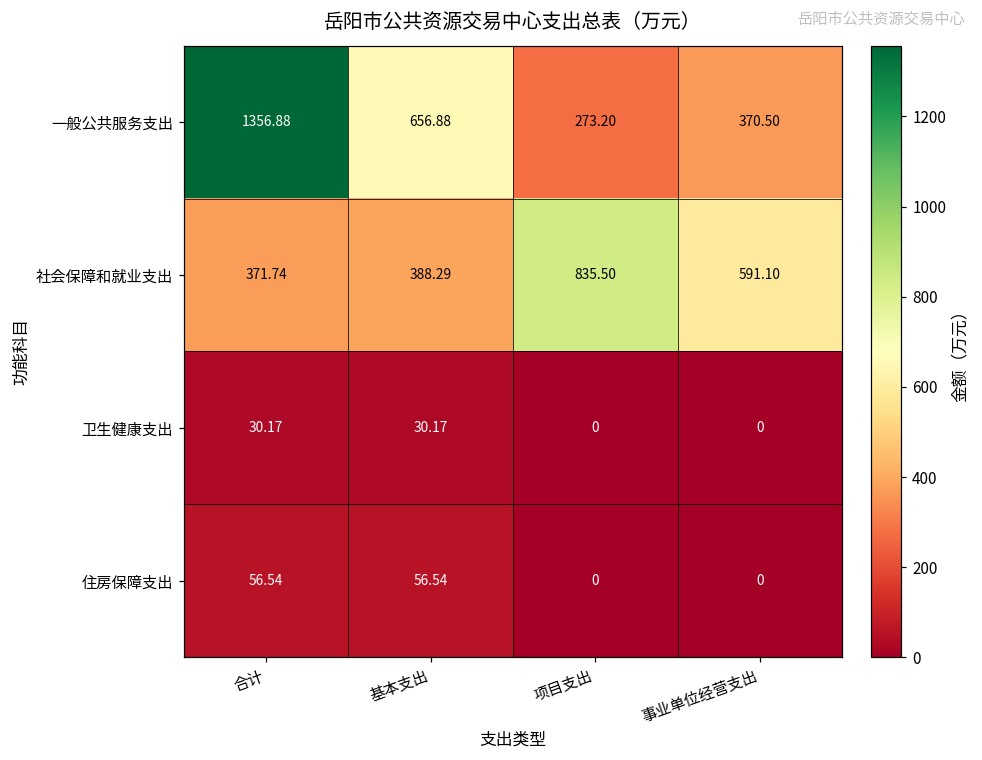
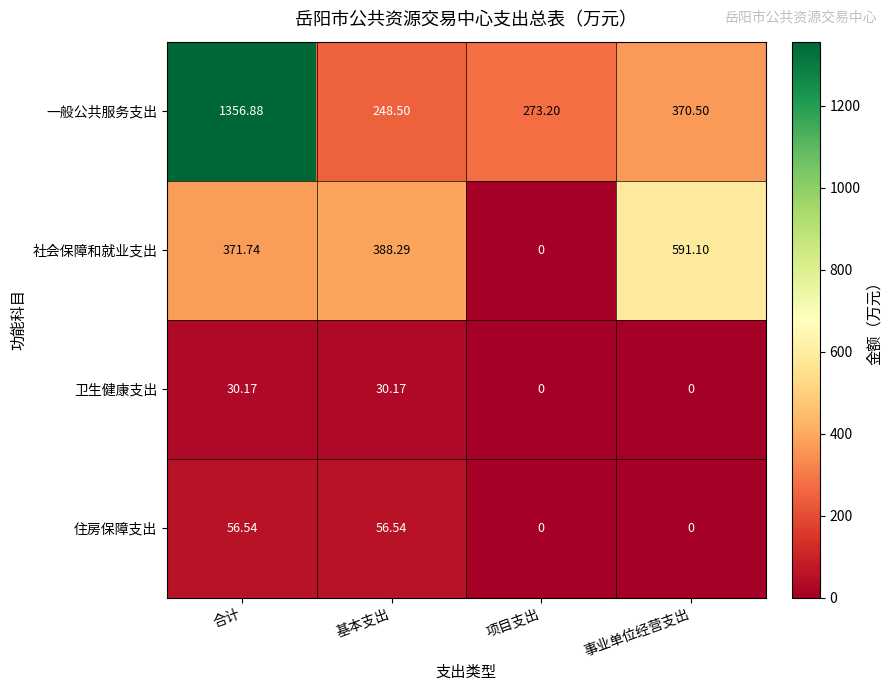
  {
    "一般公共服务支出": {
      "合计": 1356.88,
-     "基本支出": 656.88,
+     "基本支出": 248.50,
      "项目支出": 273.20,
      "事业单位经营支出": 370.50
    },
    "社会保障和就业支出": {
      "合计": 371.74,
      "基本支出": 388.29,
-     "项目支出": 835.50,
+     "项目支出": 0,
      "事业单位经营支出": 591.10
    },
    "卫生健康支出": {
      "合计": 30.17,
      "基本支出": 30.17,
      "项目支出": 0,
      "事业单位经营支出": 0
    },
    "住房保障支出": {
      "合计": 56.54,
      "基本支出": 56.54,
      "项目支出": 0,
      "事业单位经营支出": 0
    }
  }
